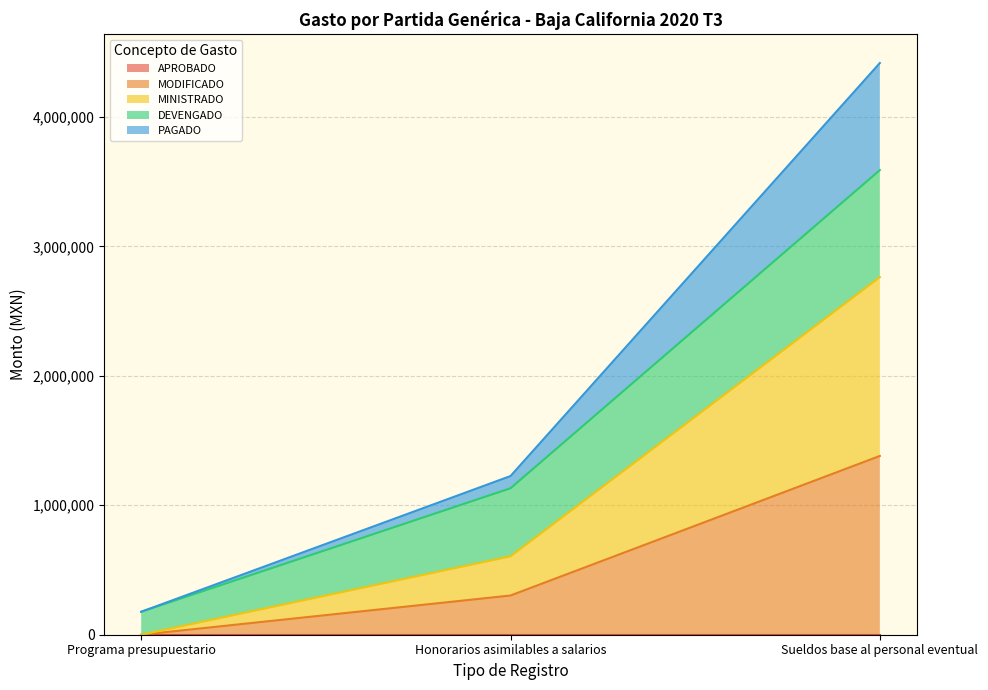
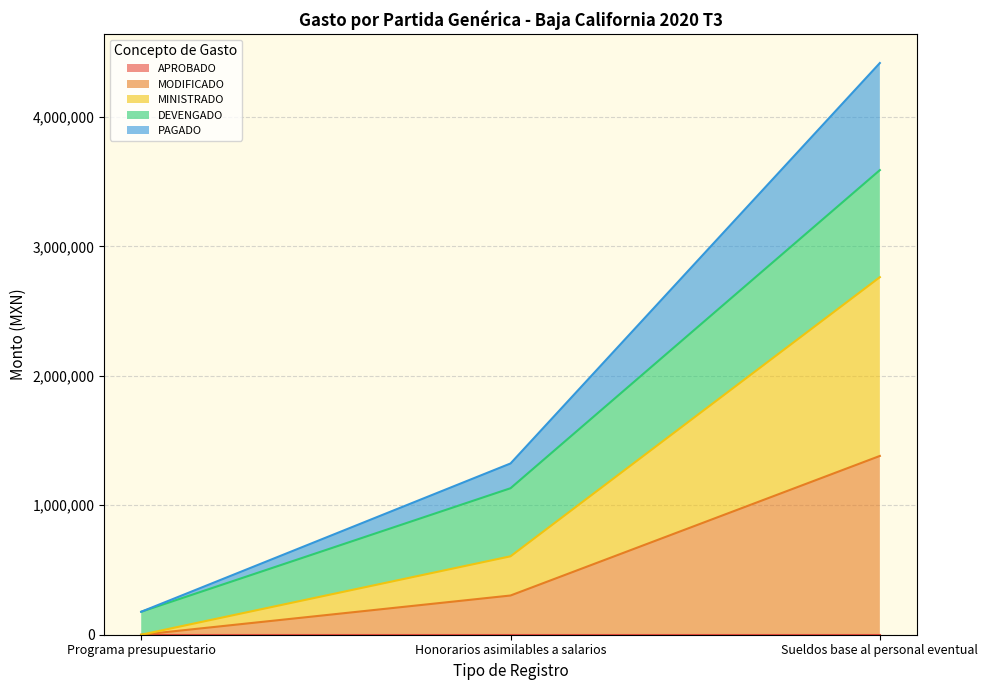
  {
    "MINISTRADO": {
      "Honorarios asimilables a salarios": "300,000",
      "Sueldos base al personal eventual": "1,380,000"
    },
    "DEVENGADO": {
      "Honorarios asimilables a salarios": "530,000",
      "Sueldos base al personal eventual": "830,000"
    },
    "PAGADO": {
-     "Honorarios asimilables a salarios": "90,000",
+     "Honorarios asimilables a salarios": "190,000",
      "Sueldos base al personal eventual": "830,000"
    }
  }
